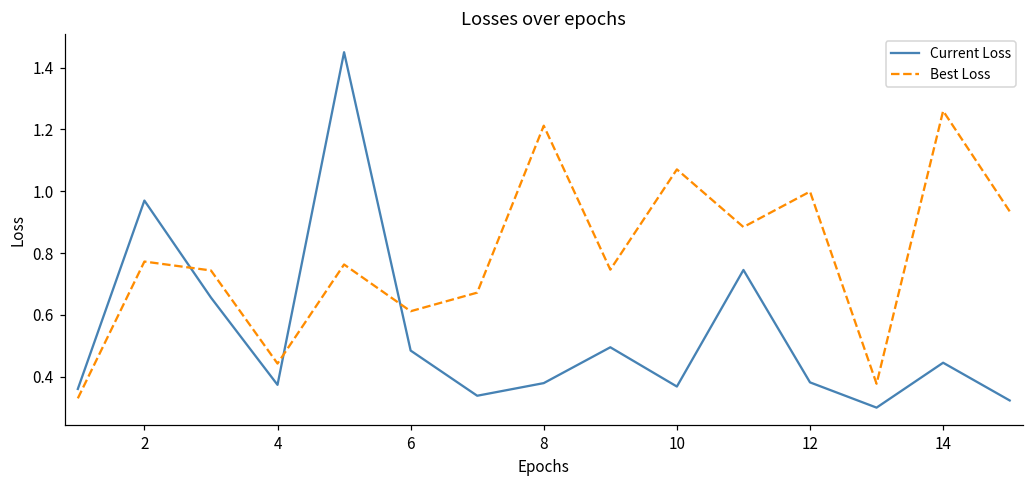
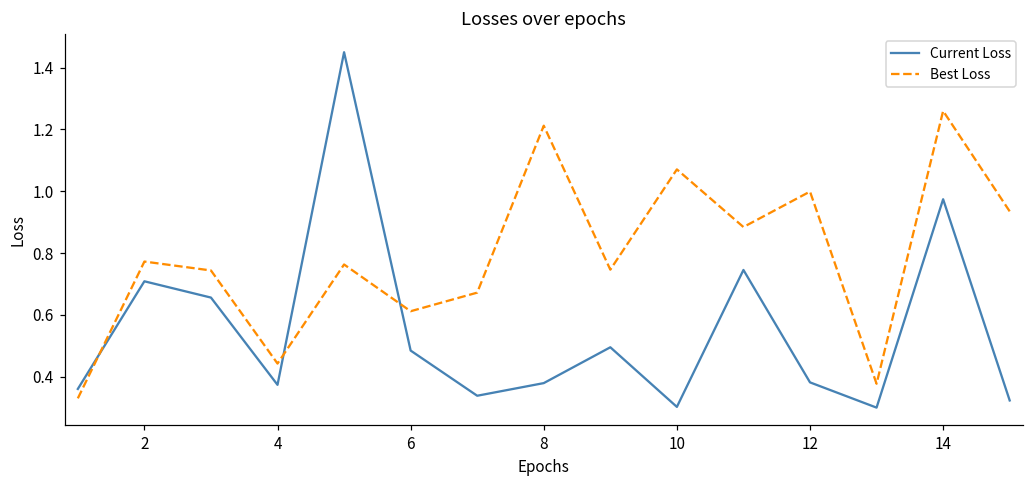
  {
    "Current Loss": {
-     "2": 0.97,
+     "2": 0.71,
      "4": 0.37,
      "6": 0.48,
      "8": 0.38,
-     "10": 0.37,
+     "10": 0.30,
      "12": 0.38,
-     "14": 0.45
+     "14": 0.97
    },
    "Best Loss": {
      "2": 0.77,
      "4": 0.44,
      "6": 0.61,
      "8": 1.21,
      "10": 1.07,
      "12": 1.00,
      "14": 1.26
    }
  }
